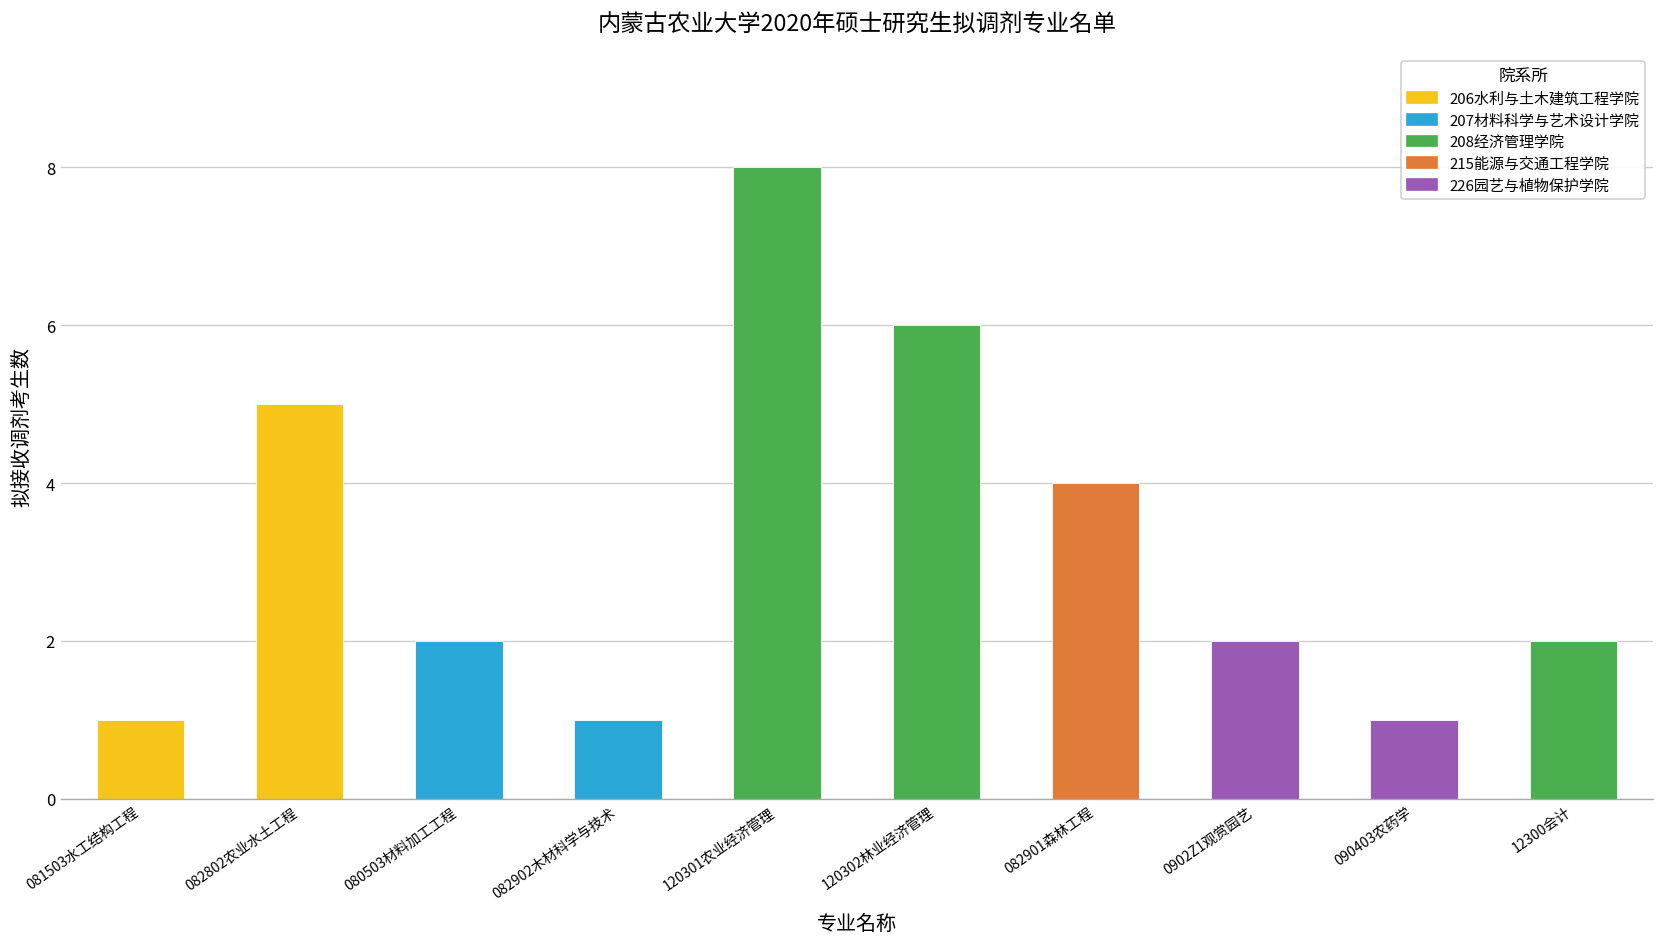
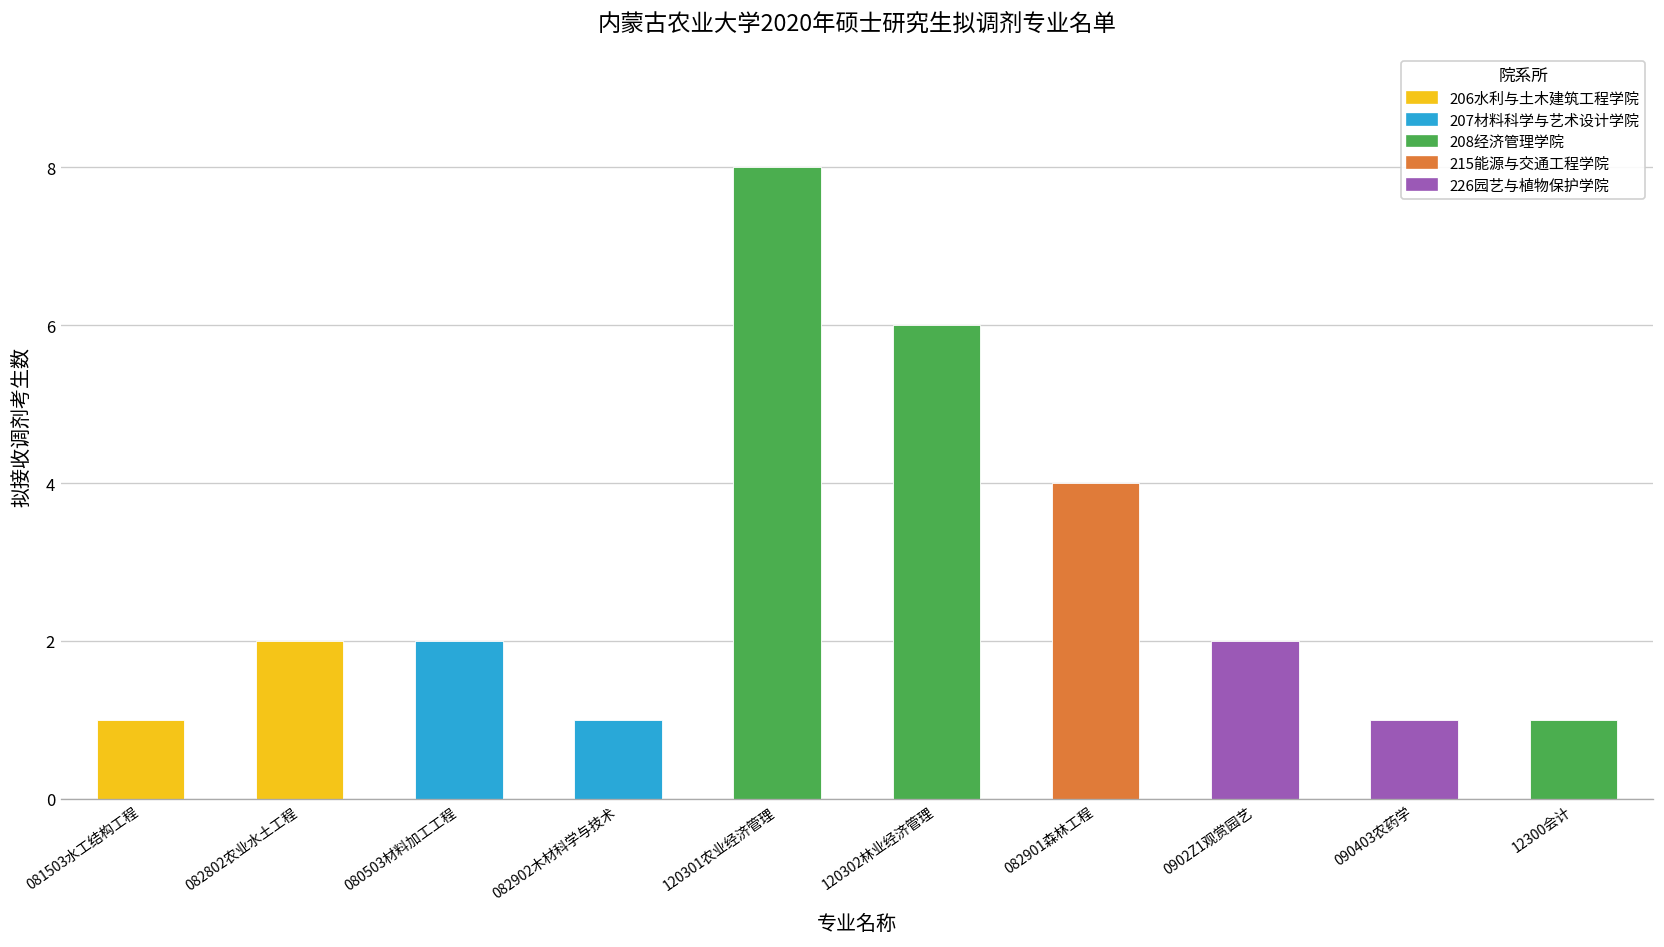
  {
    "081503水工结构工程": 1,
-   "082802农业水土工程": 5,
+   "082802农业水土工程": 2,
    "080503材料加工工程": 2,
    "082902木材科学与技术": 1,
    "120301农业经济管理": 8,
    "120302林业经济管理": 6,
    "082901森林工程": 4,
    "0902Z1观赏园艺": 2,
    "090403农药学": 1,
-   "12300会计": 2
+   "12300会计": 1
  }
